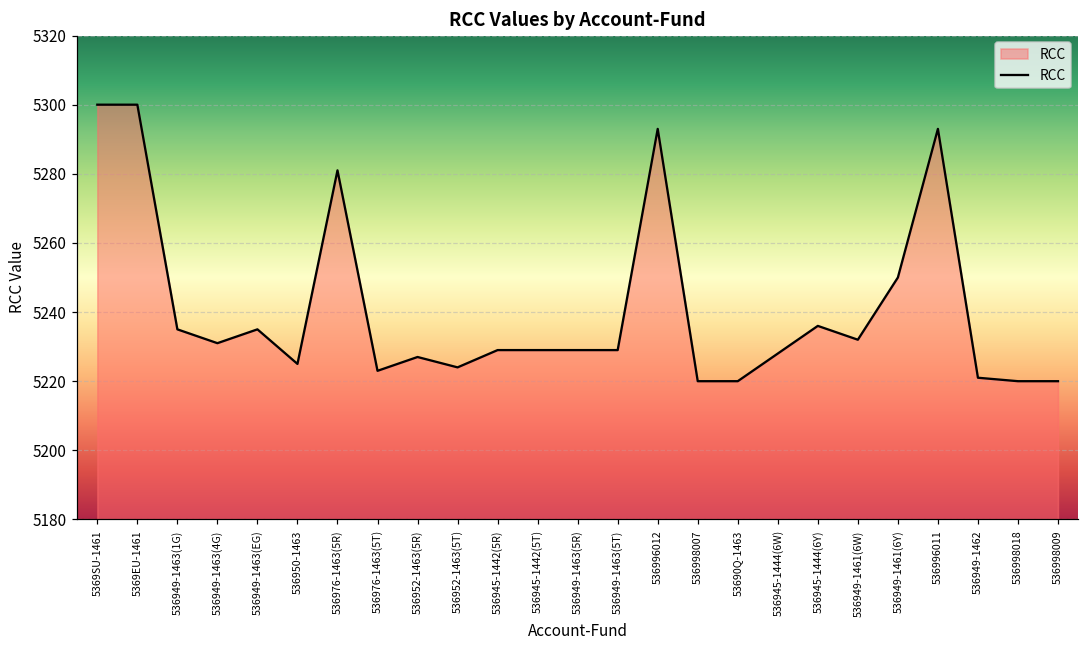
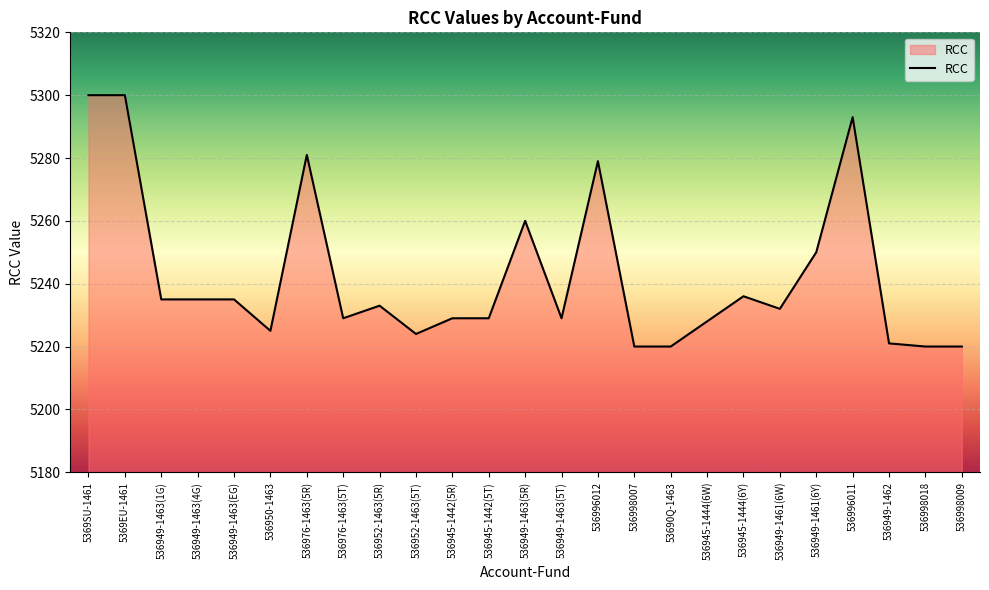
  {
    "5369SU-1461": 5300,
    "5369EU-1461": 5300,
    "536949-1463(1G)": 5235,
-   "536949-1463(4G)": 5231,
+   "536949-1463(4G)": 5235,
    "536949-1463(EG)": 5235,
    "536950-1463": 5225,
    "536976-1463(5R)": 5281,
-   "536976-1463(5T)": 5223,
-   "536952-1463(5R)": 5227,
+   "536976-1463(5T)": 5229,
+   "536952-1463(5R)": 5233,
    "536952-1463(5T)": 5224,
    "536945-1442(5R)": 5229,
    "536945-1442(5T)": 5229,
-   "536949-1463(5R)": 5229,
+   "536949-1463(5R)": 5260,
    "536949-1463(5T)": 5229,
-   "536996012": 5293,
+   "536996012": 5279,
    "536998007": 5220,
    "53690Q-1463": 5220,
    "536945-1444(6W)": 5228,
    "536945-1444(6Y)": 5236,
    "536949-1461(6W)": 5232,
    "536949-1461(6Y)": 5250,
    "536996011": 5293,
    "536949-1462": 5221,
    "536998018": 5220,
    "536998009": 5220
  }
